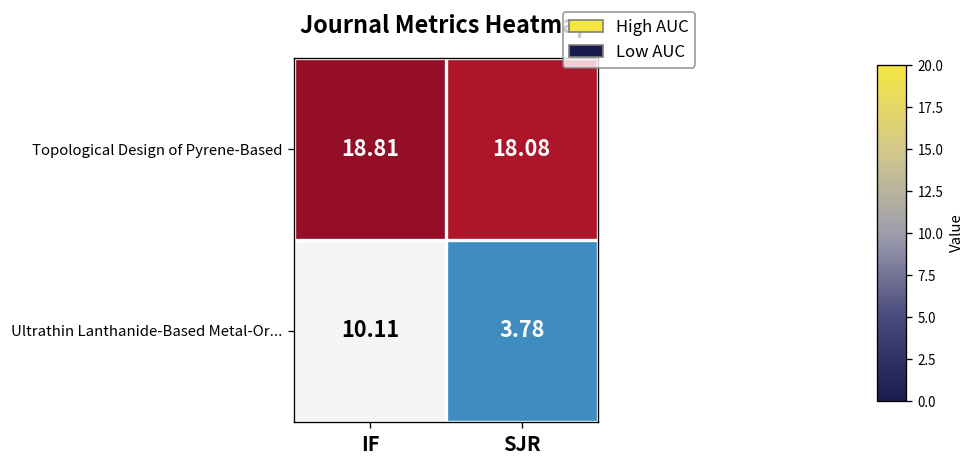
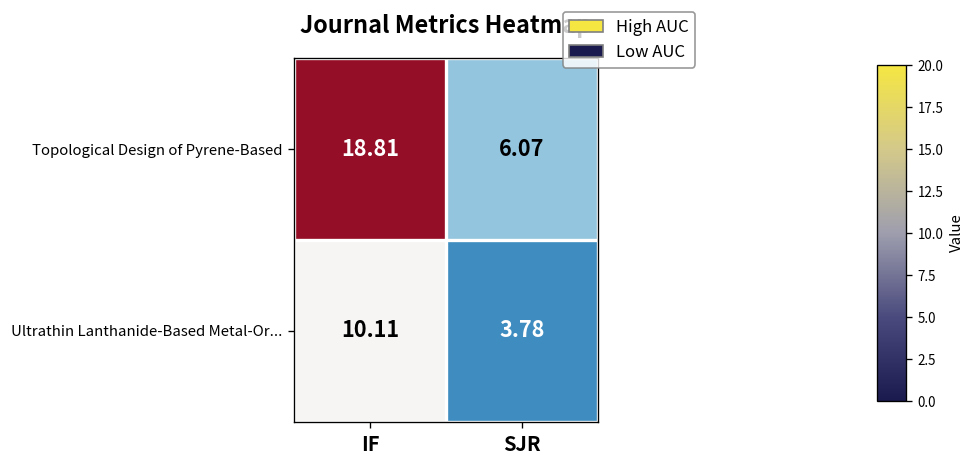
  {
    "Topological Design of Pyrene-Based": {
      "IF": 18.81,
-     "SJR": 18.08
+     "SJR": 6.07
    },
    "Ultrathin Lanthanide-Based Metal-Or...": {
      "IF": 10.11,
      "SJR": 3.78
    }
  }
